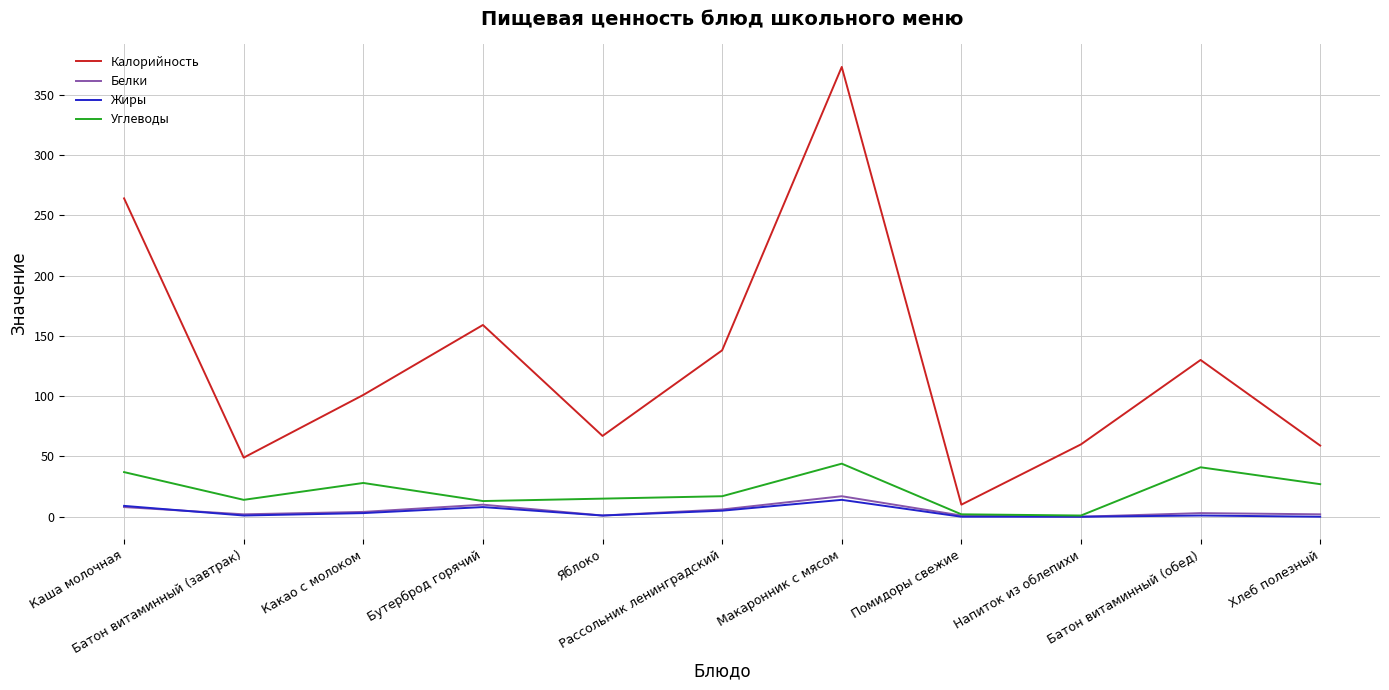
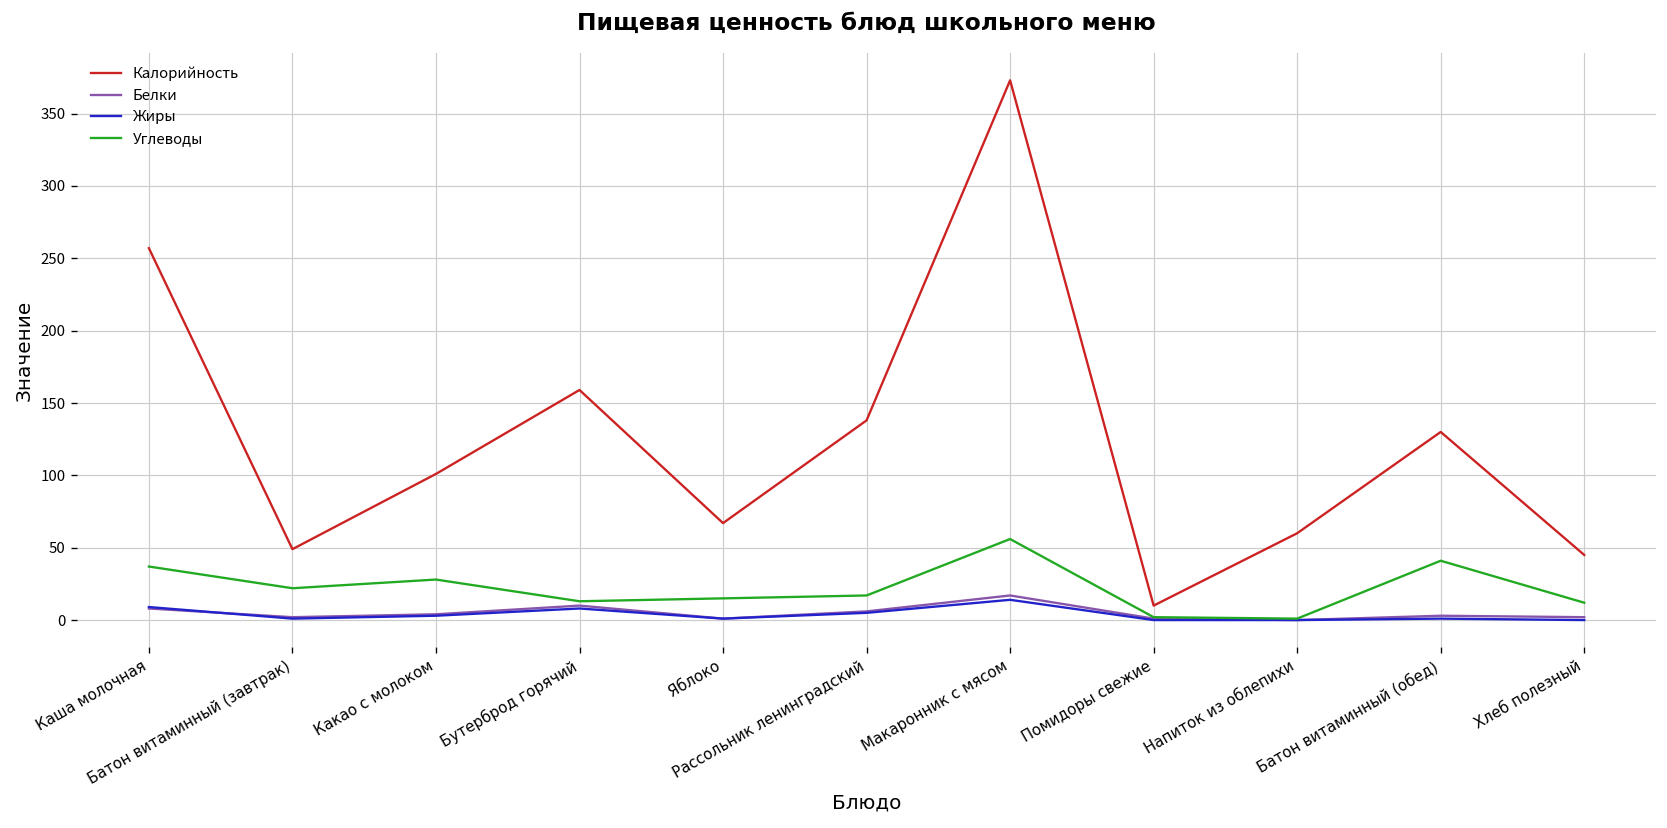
  {
    "Калорийность": {
-     "Каша молочная": 264,
+     "Каша молочная": 257,
      "Батон витаминный (завтрак)": 49,
      "Какао с молоком": 101,
      "Бутерброд горячий": 159,
      "Яблоко": 67,
      "Рассольник ленинградский": 138,
      "Макаронник с мясом": 373,
      "Помидоры свежие": 10,
      "Напиток из облепихи": 60,
      "Батон витаминный (обед)": 130,
-     "Хлеб полезный": 59
+     "Хлеб полезный": 45
    },
    "Белки": {
      "Макаронник с мясом": 17
    },
    "Жиры": {
      "Макаронник с мясом": 14
    },
    "Углеводы": {
      "Каша молочная": 37,
-     "Батон витаминный (завтрак)": 14,
+     "Батон витаминный (завтрак)": 22,
      "Какао с молоком": 28,
      "Бутерброд горячий": 13,
      "Яблоко": 15,
      "Рассольник ленинградский": 17,
-     "Макаронник с мясом": 44,
+     "Макаронник с мясом": 56,
      "Батон витаминный (обед)": 41,
-     "Хлеб полезный": 27
+     "Хлеб полезный": 12
    }
  }
